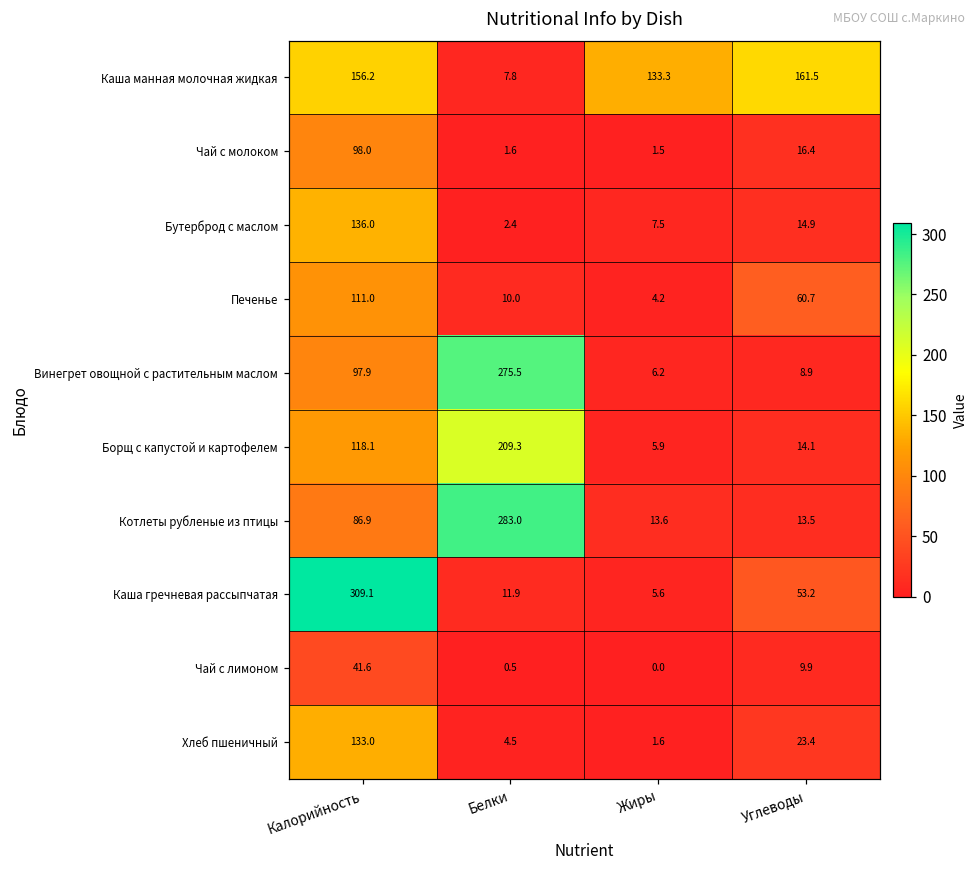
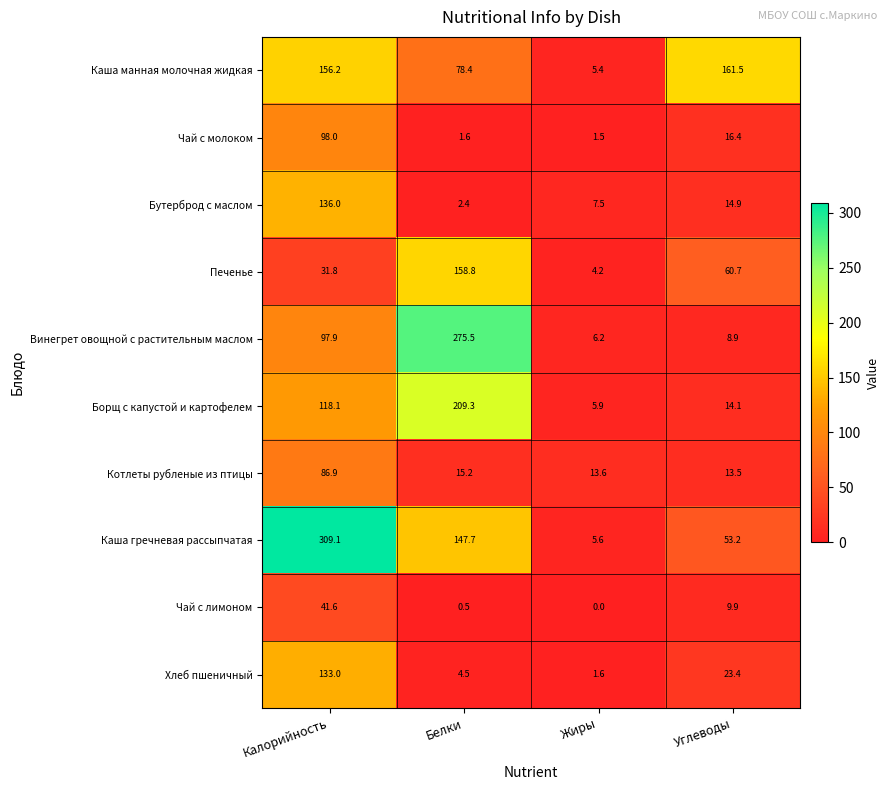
  {
    "Каша манная молочная жидкая": {
      "Калорийность": 156.2,
-     "Белки": 7.8,
-     "Жиры": 133.3,
+     "Белки": 78.4,
+     "Жиры": 5.4,
      "Углеводы": 161.5
    },
    "Чай с молоком": {
      "Калорийность": 98.0,
      "Белки": 1.6,
      "Жиры": 1.5,
      "Углеводы": 16.4
    },
    "Бутерброд с маслом": {
      "Калорийность": 136.0,
      "Белки": 2.4,
      "Жиры": 7.5,
      "Углеводы": 14.9
    },
    "Печенье": {
-     "Калорийность": 111.0,
-     "Белки": 10.0,
+     "Калорийность": 31.8,
+     "Белки": 158.8,
      "Жиры": 4.2,
      "Углеводы": 60.7
    },
    "Винегрет овощной с растительным маслом": {
      "Калорийность": 97.9,
      "Белки": 275.5,
      "Жиры": 6.2,
      "Углеводы": 8.9
    },
    "Борщ с капустой и картофелем": {
      "Калорийность": 118.1,
      "Белки": 209.3,
      "Жиры": 5.9,
      "Углеводы": 14.1
    },
    "Котлеты рубленые из птицы": {
      "Калорийность": 86.9,
-     "Белки": 283.0,
+     "Белки": 15.2,
      "Жиры": 13.6,
      "Углеводы": 13.5
    },
    "Каша гречневая рассыпчатая": {
      "Калорийность": 309.1,
-     "Белки": 11.9,
+     "Белки": 147.7,
      "Жиры": 5.6,
      "Углеводы": 53.2
    },
    "Чай с лимоном": {
      "Калорийность": 41.6,
      "Белки": 0.5,
      "Жиры": 0.0,
      "Углеводы": 9.9
    },
    "Хлеб пшеничный": {
      "Калорийность": 133.0,
      "Белки": 4.5,
      "Жиры": 1.6,
      "Углеводы": 23.4
    }
  }
